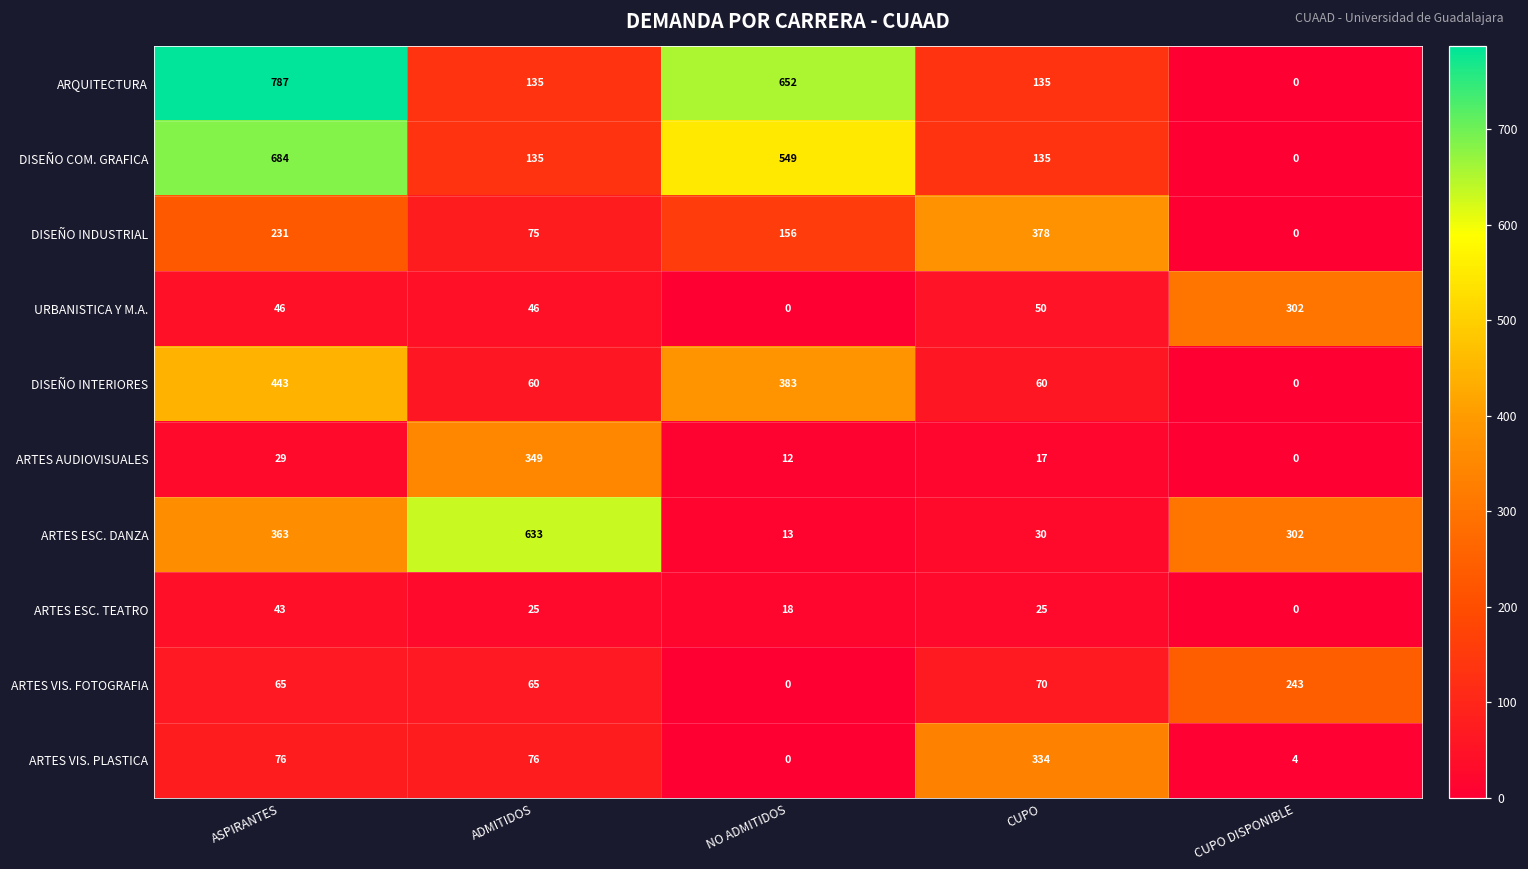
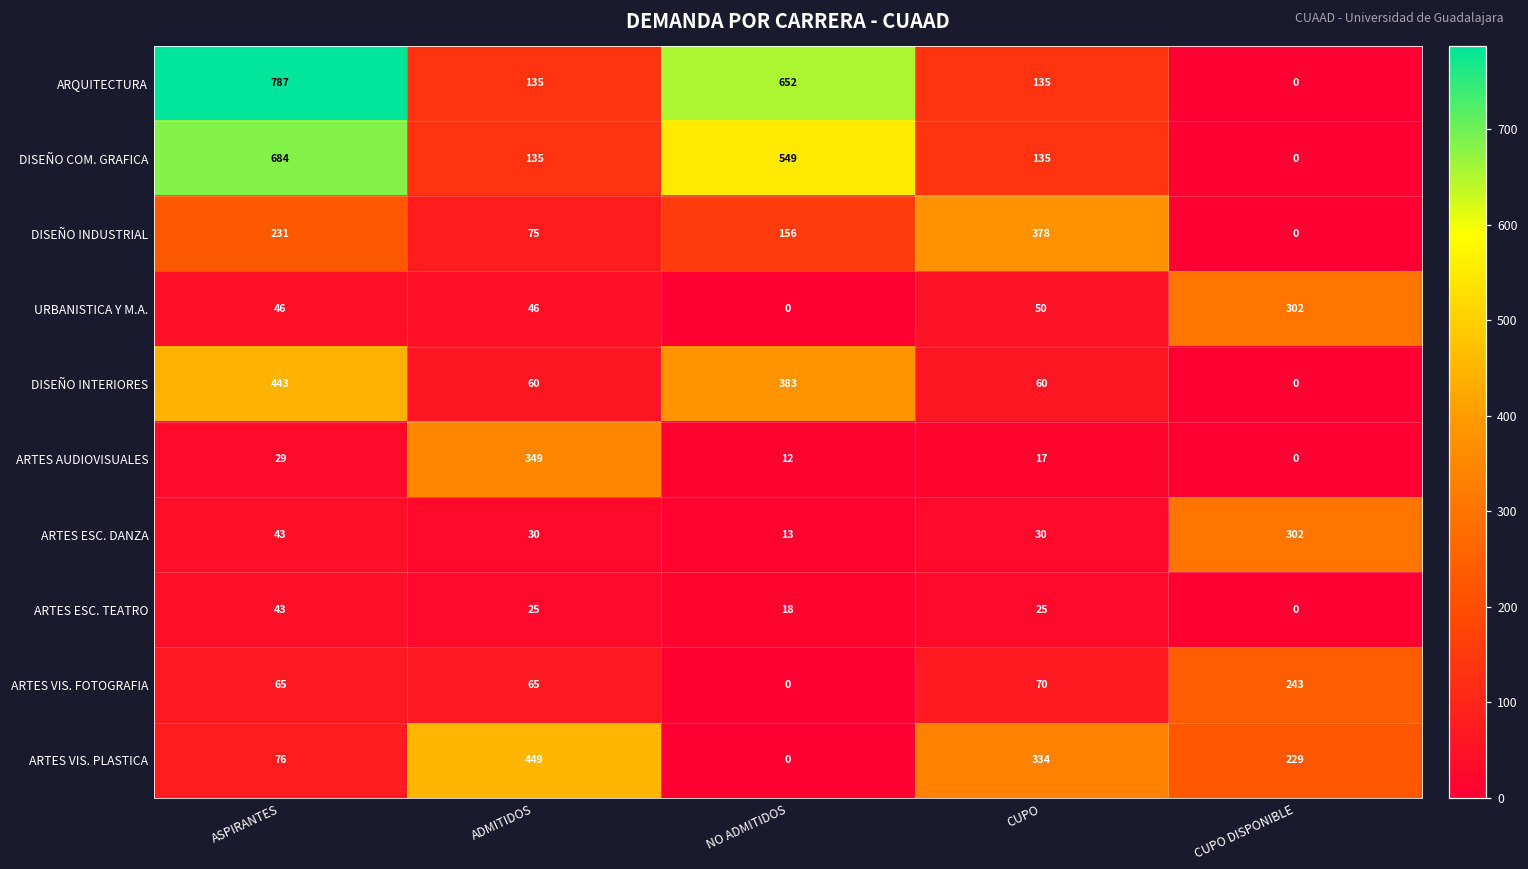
  {
    "ARQUITECTURA": {
      "ASPIRANTES": 787,
      "ADMITIDOS": 135,
      "NO ADMITIDOS": 652,
      "CUPO": 135,
      "CUPO DISPONIBLE": 0
    },
    "DISEÑO COM. GRAFICA": {
      "ASPIRANTES": 684,
      "ADMITIDOS": 135,
      "NO ADMITIDOS": 549,
      "CUPO": 135,
      "CUPO DISPONIBLE": 0
    },
    "DISEÑO INDUSTRIAL": {
      "ASPIRANTES": 231,
      "ADMITIDOS": 75,
      "NO ADMITIDOS": 156,
      "CUPO": 378,
      "CUPO DISPONIBLE": 0
    },
    "URBANISTICA Y M.A.": {
      "ASPIRANTES": 46,
      "ADMITIDOS": 46,
      "NO ADMITIDOS": 0,
      "CUPO": 50,
      "CUPO DISPONIBLE": 302
    },
    "DISEÑO INTERIORES": {
      "ASPIRANTES": 443,
      "ADMITIDOS": 60,
      "NO ADMITIDOS": 383,
      "CUPO": 60,
      "CUPO DISPONIBLE": 0
    },
    "ARTES AUDIOVISUALES": {
      "ASPIRANTES": 29,
      "ADMITIDOS": 349,
      "NO ADMITIDOS": 12,
      "CUPO": 17,
      "CUPO DISPONIBLE": 0
    },
    "ARTES ESC. DANZA": {
-     "ASPIRANTES": 363,
-     "ADMITIDOS": 633,
+     "ASPIRANTES": 43,
+     "ADMITIDOS": 30,
      "NO ADMITIDOS": 13,
      "CUPO": 30,
      "CUPO DISPONIBLE": 302
    },
    "ARTES ESC. TEATRO": {
      "ASPIRANTES": 43,
      "ADMITIDOS": 25,
      "NO ADMITIDOS": 18,
      "CUPO": 25,
      "CUPO DISPONIBLE": 0
    },
    "ARTES VIS. FOTOGRAFIA": {
      "ASPIRANTES": 65,
      "ADMITIDOS": 65,
      "NO ADMITIDOS": 0,
      "CUPO": 70,
      "CUPO DISPONIBLE": 243
    },
    "ARTES VIS. PLASTICA": {
      "ASPIRANTES": 76,
-     "ADMITIDOS": 76,
+     "ADMITIDOS": 449,
      "NO ADMITIDOS": 0,
      "CUPO": 334,
-     "CUPO DISPONIBLE": 4
+     "CUPO DISPONIBLE": 229
    }
  }
